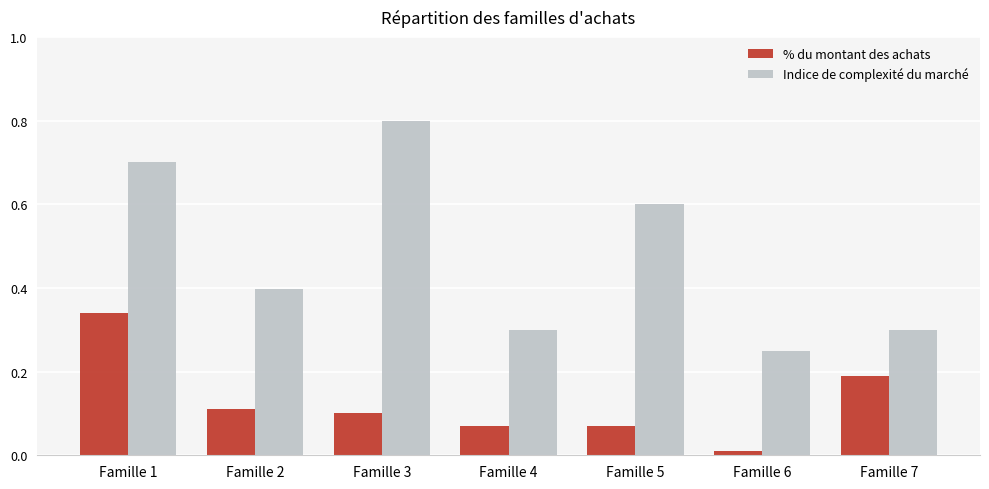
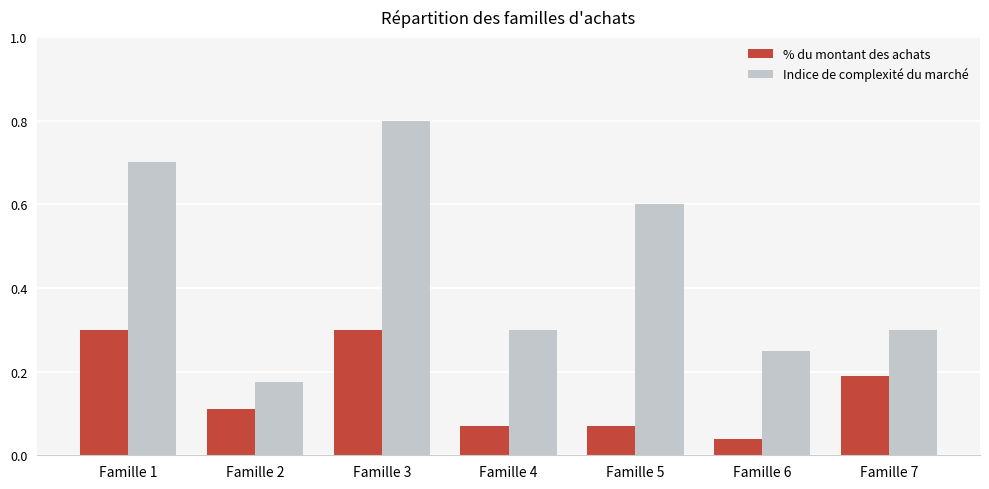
  {
    "% du montant des achats": {
-     "Famille 1": 0.34,
+     "Famille 1": 0.30,
      "Famille 2": 0.11,
-     "Famille 3": 0.1,
+     "Famille 3": 0.3,
      "Famille 4": 0.07,
      "Famille 5": 0.07,
-     "Famille 6": 0.01,
+     "Famille 6": 0.04,
      "Famille 7": 0.19
    },
    "Indice de complexité du marché": {
      "Famille 1": 0.70,
-     "Famille 2": 0.40,
+     "Famille 2": 0.18,
      "Famille 3": 0.80,
      "Famille 4": 0.30,
      "Famille 5": 0.60,
      "Famille 6": 0.25,
      "Famille 7": 0.30
    }
  }
